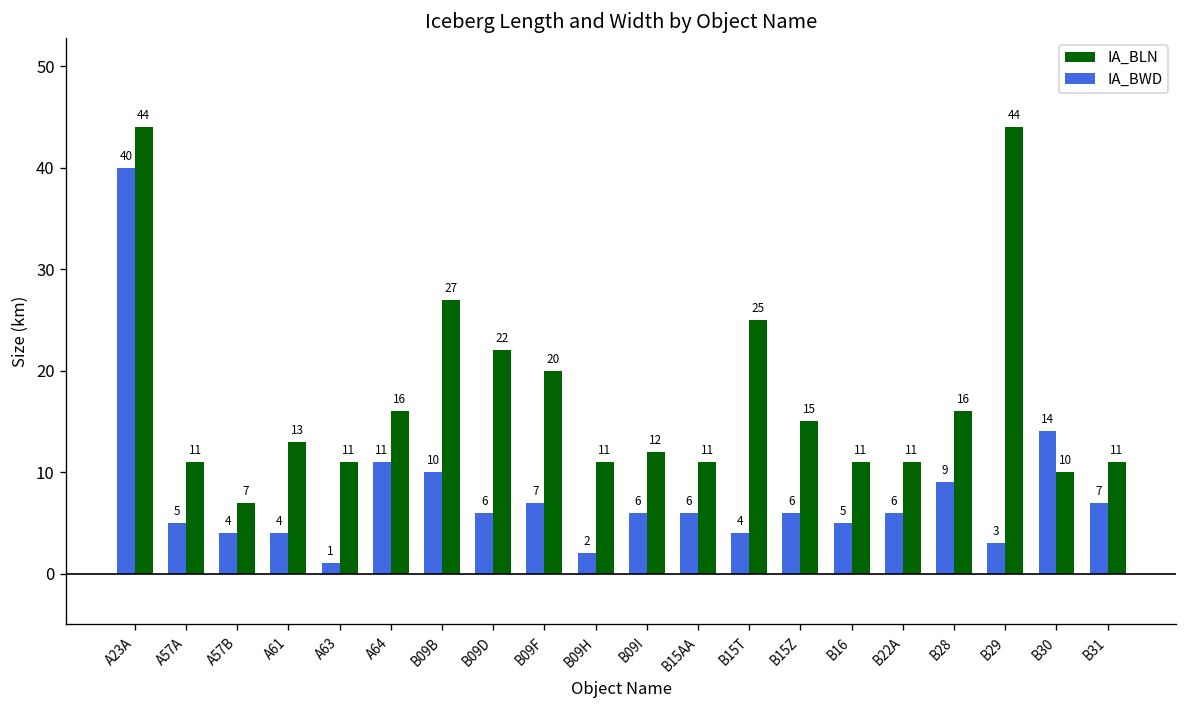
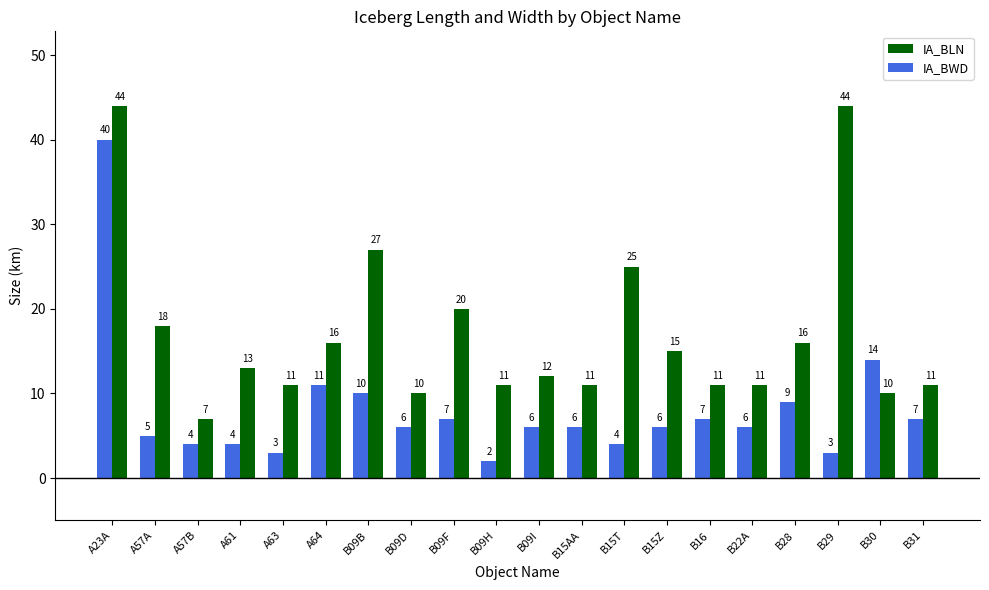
  {
    "IA_BLN": {
      "A23A": 44,
-     "A57A": 11,
+     "A57A": 18,
      "A57B": 7,
      "A61": 13,
      "A63": 11,
      "A64": 16,
      "B09B": 27,
-     "B09D": 22,
+     "B09D": 10,
      "B09F": 20,
      "B09H": 11,
      "B09I": 12,
      "B15AA": 11,
      "B15T": 25,
      "B15Z": 15,
      "B16": 11,
      "B22A": 11,
      "B28": 16,
      "B29": 44,
      "B30": 10,
      "B31": 11
    },
    "IA_BWD": {
      "A23A": 40,
      "A57A": 5,
      "A57B": 4,
      "A61": 4,
-     "A63": 1,
+     "A63": 3,
      "A64": 11,
      "B09B": 10,
      "B09D": 6,
      "B09F": 7,
      "B09H": 2,
      "B09I": 6,
      "B15AA": 6,
      "B15T": 4,
      "B15Z": 6,
-     "B16": 5,
+     "B16": 7,
      "B22A": 6,
      "B28": 9,
      "B29": 3,
      "B30": 14,
      "B31": 7
    }
  }
